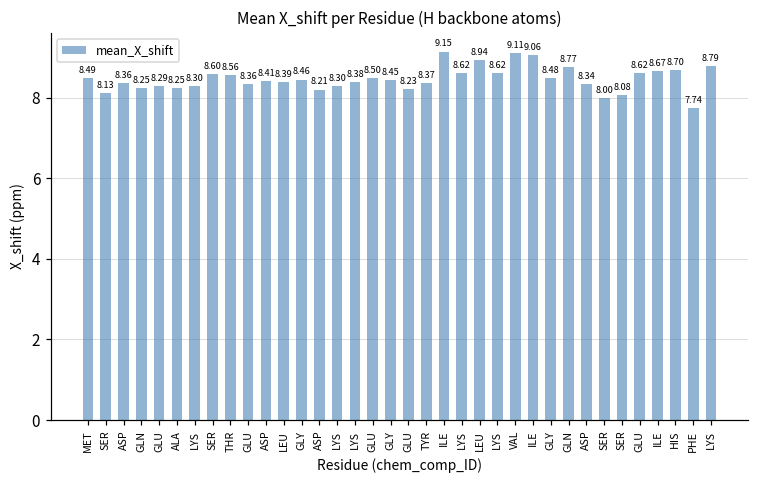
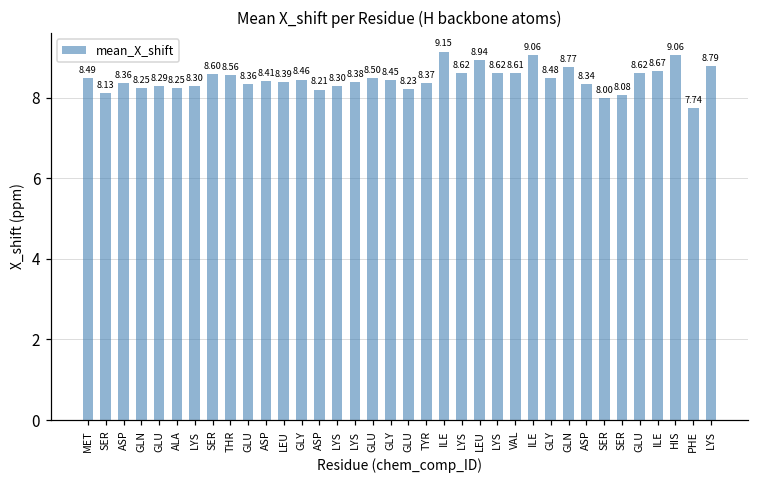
  {
    "MET": 8.49,
    "ALA": 8.25,
    "THR": 8.56,
    "TYR": 8.37,
-   "VAL": 9.11,
-   "HIS": 8.70,
+   "VAL": 8.61,
+   "HIS": 9.06,
    "PHE": 7.74
  }
